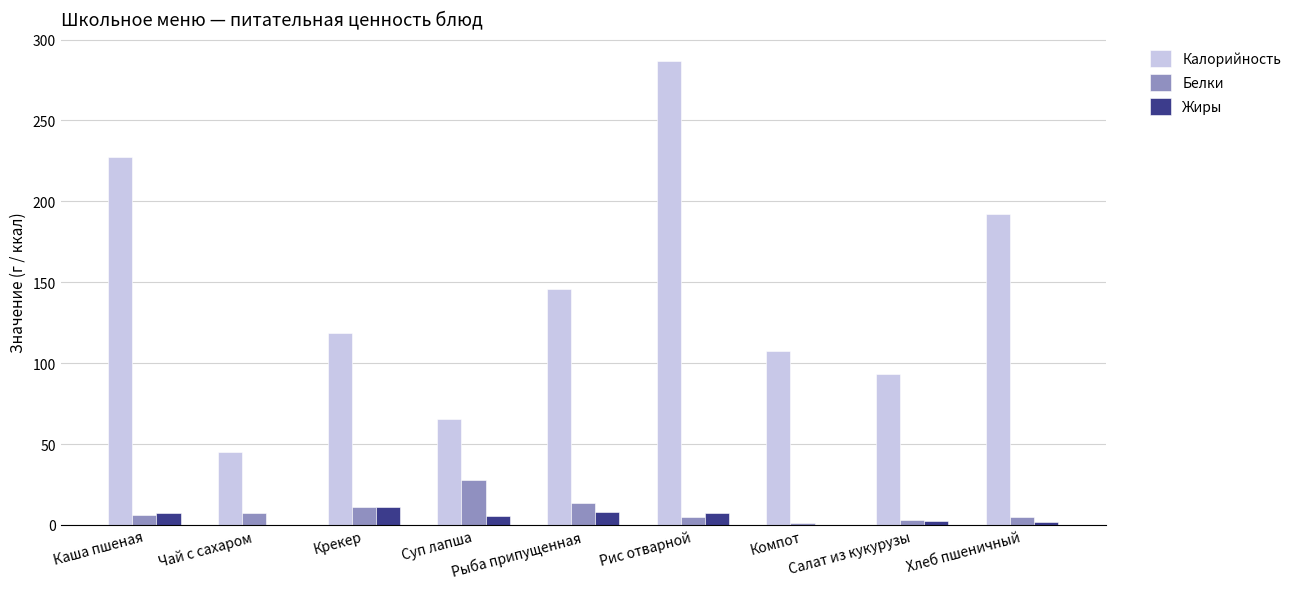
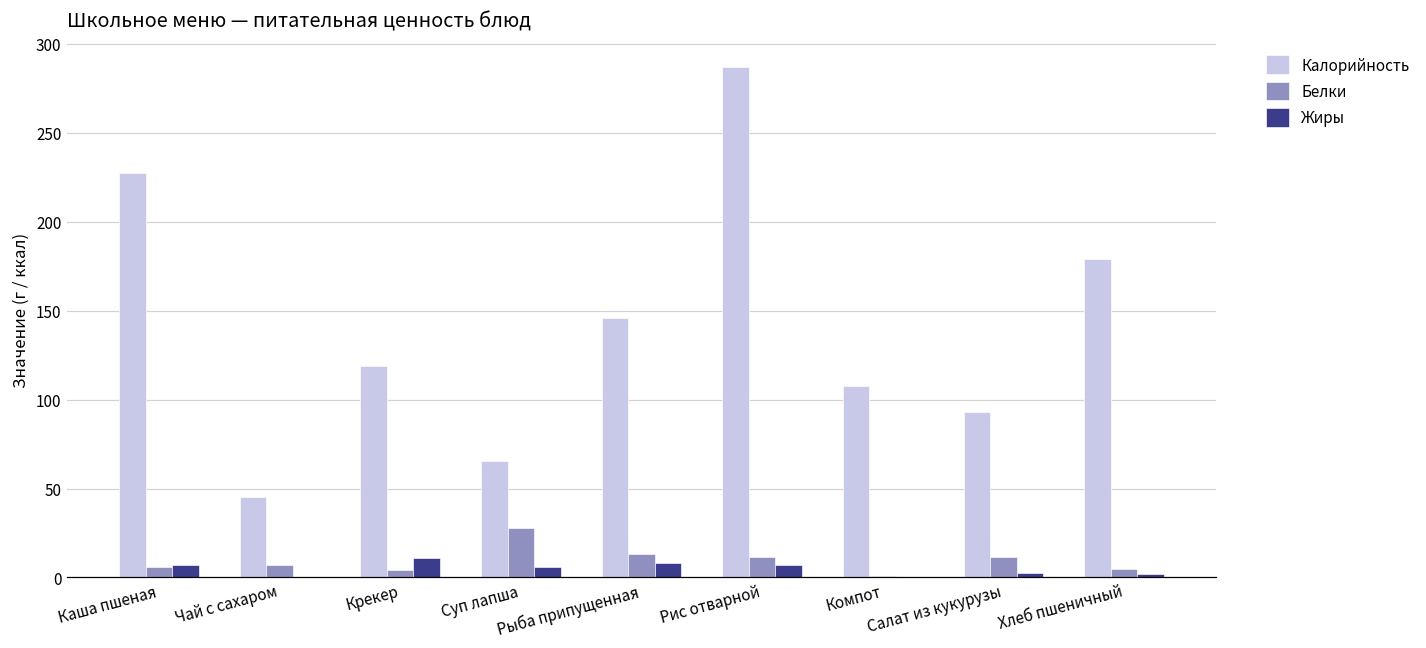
  {
    "Калорийность": {
      "Каша пшеная": 227,
      "Чай с сахаром": 45,
      "Крекер": 119,
      "Суп лапша": 66,
      "Рыба припущенная": 146,
      "Рис отварной": 287,
      "Компот": 107,
      "Салат из кукурузы": 93,
-     "Хлеб пшеничный": 192
+     "Хлеб пшеничный": 179
    },
    "Белки": {
      "Каша пшеная": 6,
      "Чай с сахаром": 7,
-     "Крекер": 11,
+     "Крекер": 4,
      "Суп лапша": 28,
      "Рыба припущенная": 13,
-     "Рис отварной": 5,
-     "Салат из кукурузы": 3,
+     "Рис отварной": 11,
+     "Салат из кукурузы": 12,
      "Хлеб пшеничный": 5
    },
    "Жиры": {
      "Каша пшеная": 7,
      "Чай с сахаром": 0,
      "Крекер": 11,
      "Суп лапша": 6,
      "Рыба припущенная": 8,
      "Рис отварной": 7,
      "Компот": 0,
      "Салат из кукурузы": 2,
      "Хлеб пшеничный": 2
    }
  }
